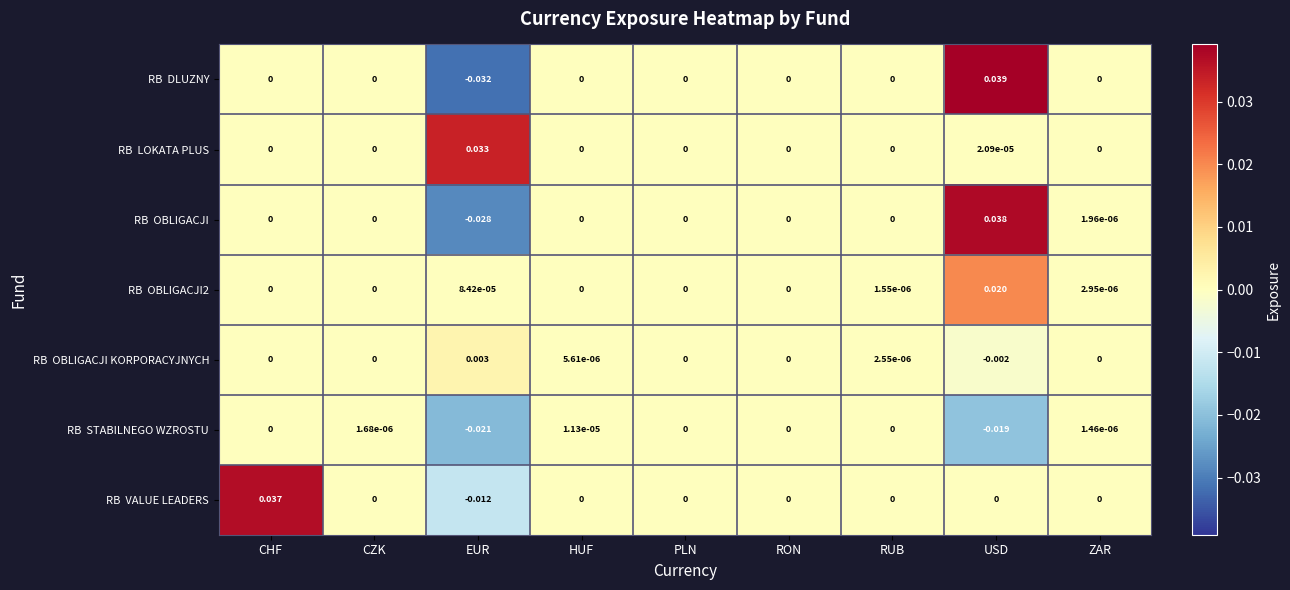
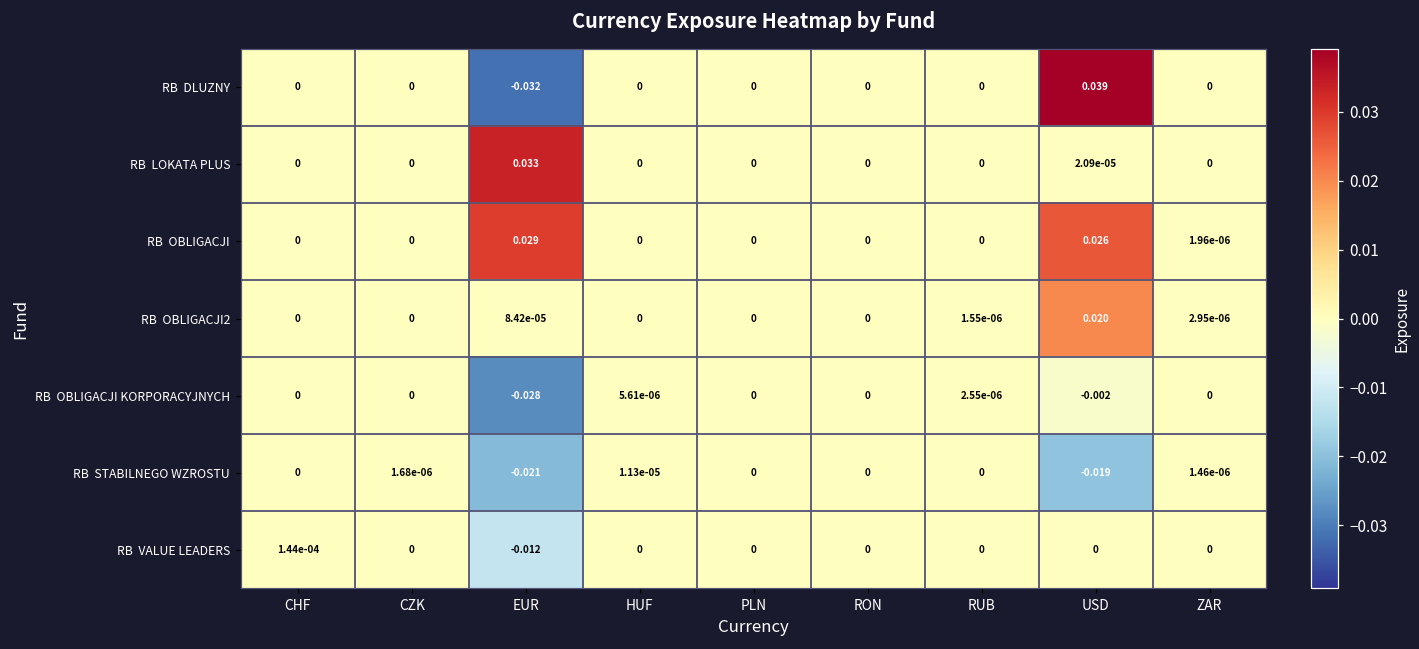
  {
    "RB DLUZNY": {
      "CHF": "0",
      "CZK": "0",
      "EUR": "-0.032",
      "HUF": "0",
      "PLN": "0",
      "RON": "0",
      "RUB": "0",
      "USD": "0.039",
      "ZAR": "0"
    },
    "RB LOKATA PLUS": {
      "CHF": "0",
      "CZK": "0",
      "EUR": "0.033",
      "HUF": "0",
      "PLN": "0",
      "RON": "0",
      "RUB": "0",
      "USD": "2.09e-05",
      "ZAR": "0"
    },
    "RB OBLIGACJI": {
      "CHF": "0",
      "CZK": "0",
-     "EUR": "-0.028",
+     "EUR": "0.029",
      "HUF": "0",
      "PLN": "0",
      "RON": "0",
      "RUB": "0",
-     "USD": "0.038",
+     "USD": "0.026",
      "ZAR": "1.96e-06"
    },
    "RB OBLIGACJI2": {
      "CHF": "0",
      "CZK": "0",
      "EUR": "8.42e-05",
      "HUF": "0",
      "PLN": "0",
      "RON": "0",
      "RUB": "1.55e-06",
      "USD": "0.020",
      "ZAR": "2.95e-06"
    },
    "RB OBLIGACJI KORPORACYJNYCH": {
      "CHF": "0",
      "CZK": "0",
-     "EUR": "0.003",
+     "EUR": "-0.028",
      "HUF": "5.61e-06",
      "PLN": "0",
      "RON": "0",
      "RUB": "2.55e-06",
      "USD": "-0.002",
      "ZAR": "0"
    },
    "RB STABILNEGO WZROSTU": {
      "CHF": "0",
      "CZK": "1.68e-06",
      "EUR": "-0.021",
      "HUF": "1.13e-05",
      "PLN": "0",
      "RON": "0",
      "RUB": "0",
      "USD": "-0.019",
      "ZAR": "1.46e-06"
    },
    "RB VALUE LEADERS": {
-     "CHF": "0.037",
+     "CHF": "1.44e-04",
      "CZK": "0",
      "EUR": "-0.012",
      "HUF": "0",
      "PLN": "0",
      "RON": "0",
      "RUB": "0",
      "USD": "0",
      "ZAR": "0"
    }
  }
